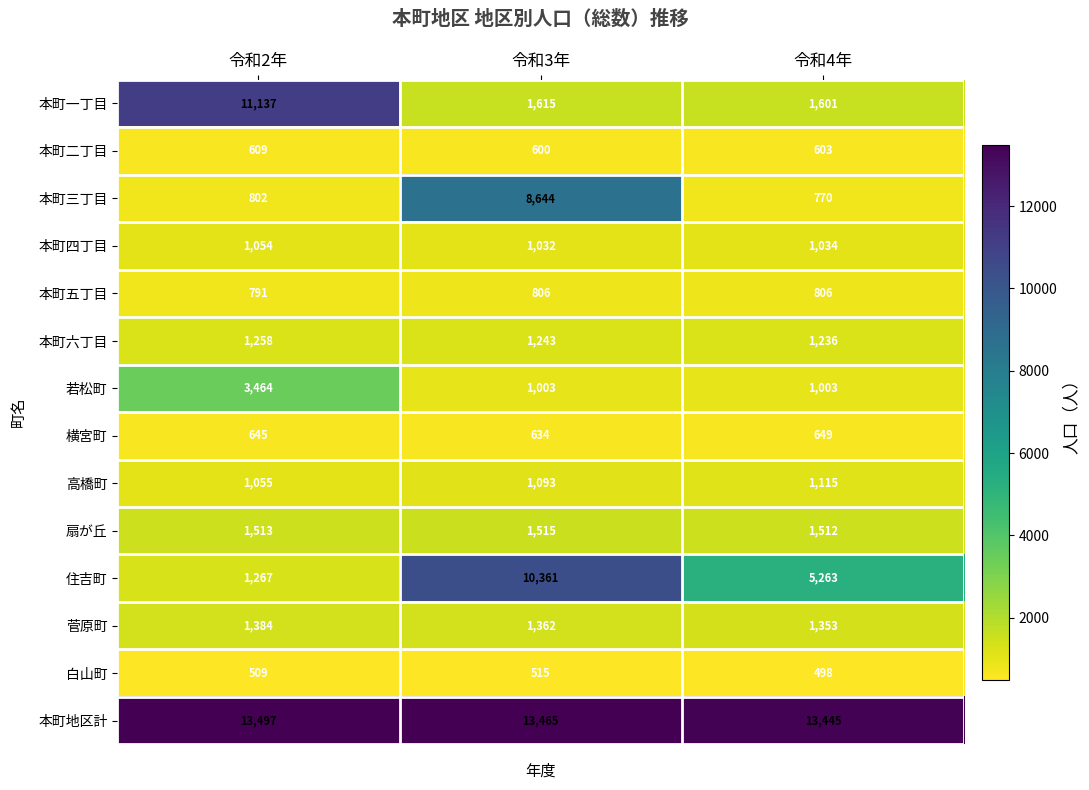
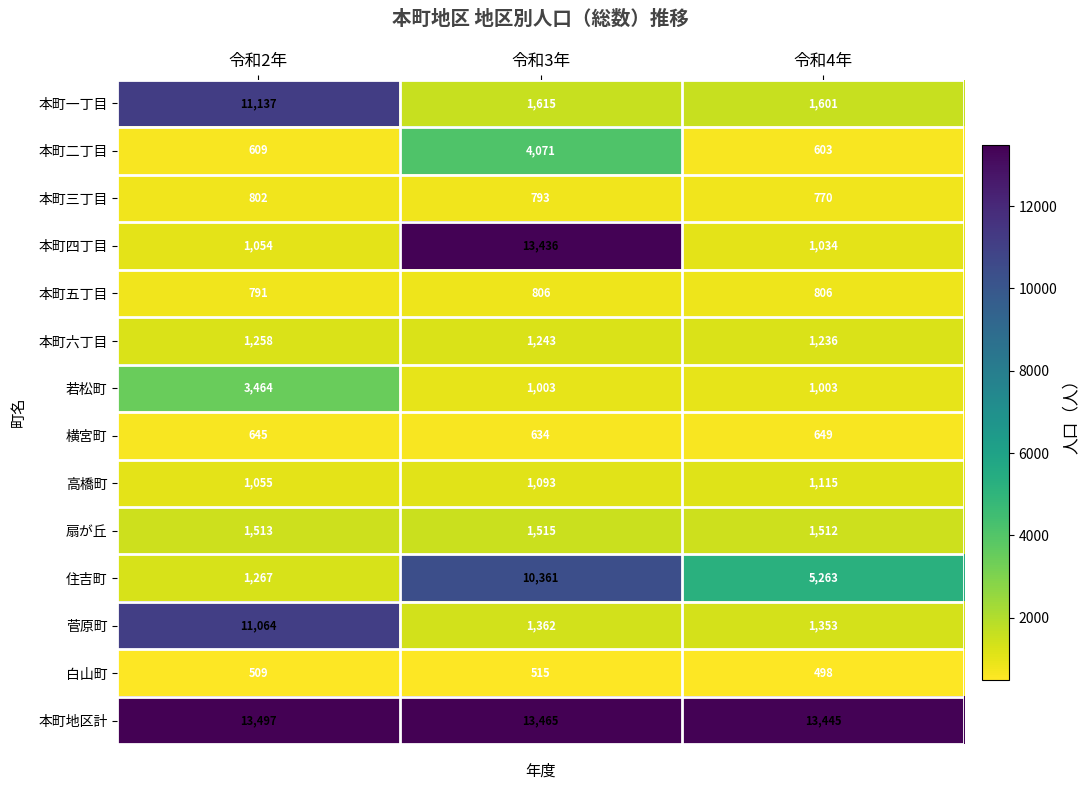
  {
    "本町一丁目": {
      "令和2年": "11,137",
      "令和3年": "1,615",
      "令和4年": "1,601"
    },
    "本町二丁目": {
      "令和2年": "609",
-     "令和3年": "600",
+     "令和3年": "4,071",
      "令和4年": "603"
    },
    "本町三丁目": {
      "令和2年": "802",
-     "令和3年": "8,644",
+     "令和3年": "793",
      "令和4年": "770"
    },
    "本町四丁目": {
      "令和2年": "1,054",
-     "令和3年": "1,032",
+     "令和3年": "13,436",
      "令和4年": "1,034"
    },
    "本町五丁目": {
      "令和2年": "791",
      "令和3年": "806",
      "令和4年": "806"
    },
    "本町六丁目": {
      "令和2年": "1,258",
      "令和3年": "1,243",
      "令和4年": "1,236"
    },
    "若松町": {
      "令和2年": "3,464",
      "令和3年": "1,003",
      "令和4年": "1,003"
    },
    "横宮町": {
      "令和2年": "645",
      "令和3年": "634",
      "令和4年": "649"
    },
    "高橋町": {
      "令和2年": "1,055",
      "令和3年": "1,093",
      "令和4年": "1,115"
    },
    "扇が丘": {
      "令和2年": "1,513",
      "令和3年": "1,515",
      "令和4年": "1,512"
    },
    "住吉町": {
      "令和2年": "1,267",
      "令和3年": "10,361",
      "令和4年": "5,263"
    },
    "菅原町": {
-     "令和2年": "1,384",
+     "令和2年": "11,064",
      "令和3年": "1,362",
      "令和4年": "1,353"
    },
    "白山町": {
      "令和2年": "509",
      "令和3年": "515",
      "令和4年": "498"
    },
    "本町地区計": {
      "令和2年": "13,497",
      "令和3年": "13,465",
      "令和4年": "13,445"
    }
  }
